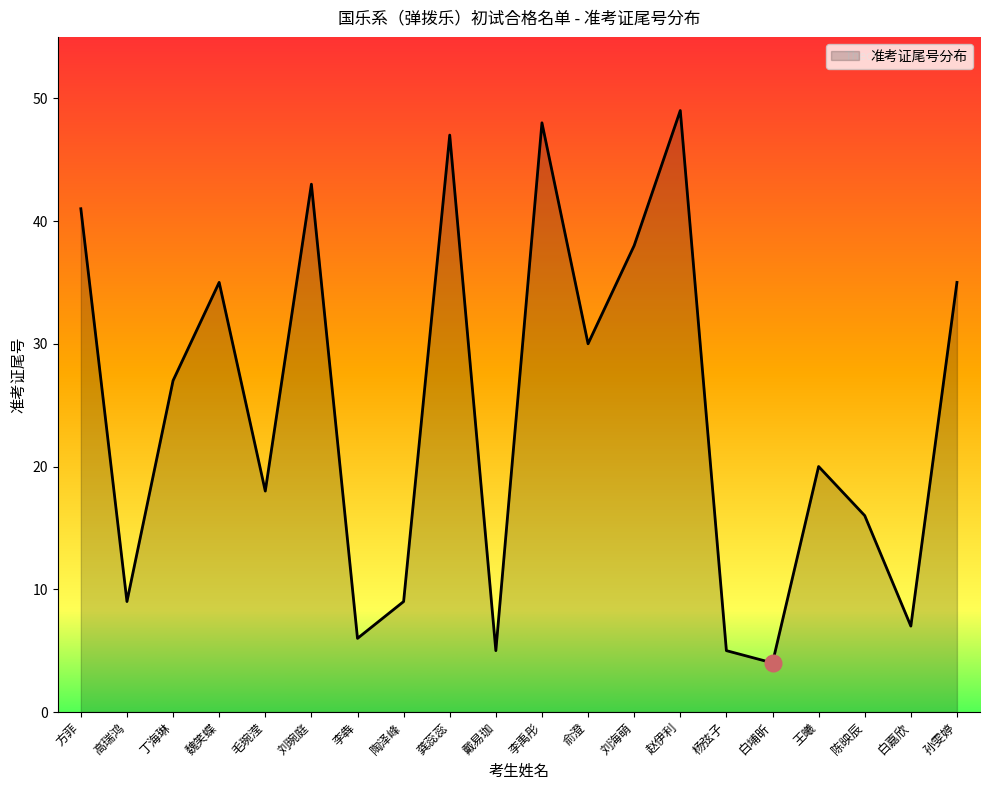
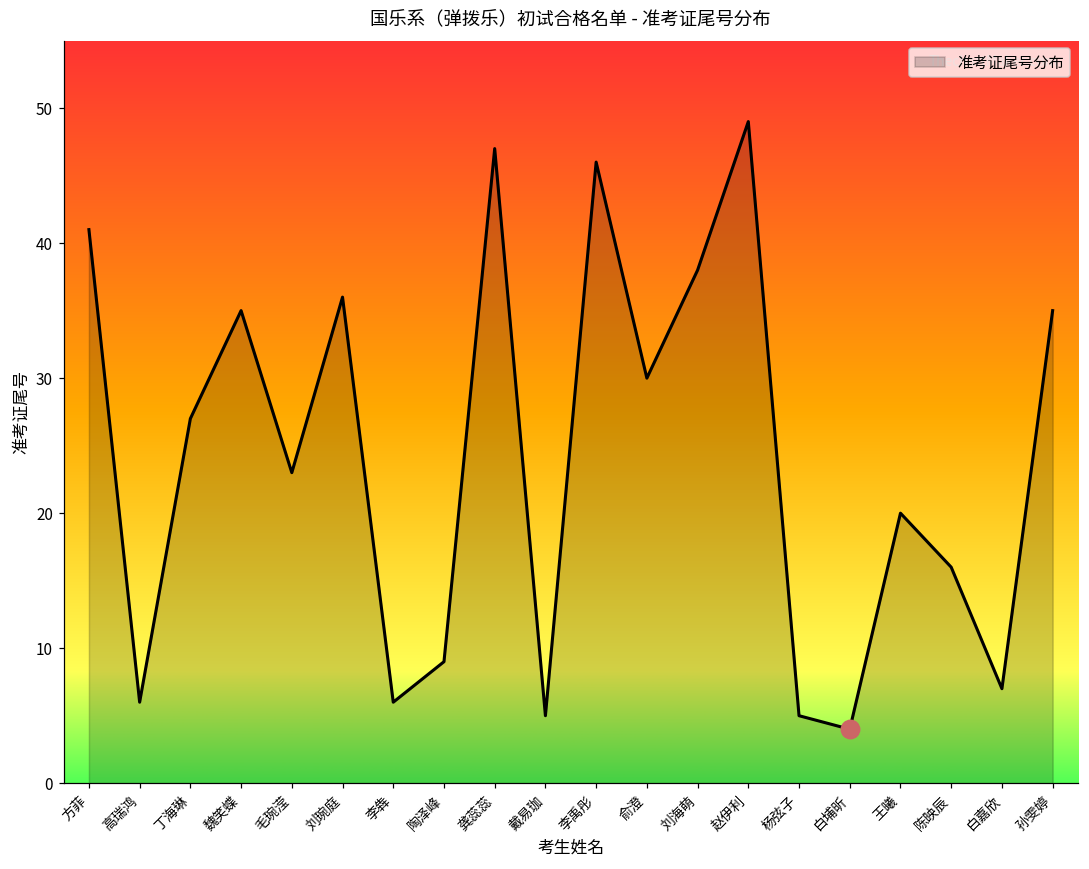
  {
    "准考证尾号分布": {
      "方菲": 41,
-     "高瑞鸿": 9,
+     "高瑞鸿": 6,
      "丁海琳": 27,
      "魏笑蝶": 35,
-     "毛琬滢": 18,
-     "刘琬庭": 43,
+     "毛琬滢": 23,
+     "刘琬庭": 36,
      "李犇": 6,
      "陶泽峰": 9,
      "龚蕊蕊": 47,
      "戴易珈": 5,
-     "李禹彤": 48,
+     "李禹彤": 46,
      "俞澄": 30,
      "刘海萌": 38,
      "赵伊利": 49,
      "杨弦子": 5,
      "王曦": 20,
      "陈映辰": 16,
      "白嘉欣": 7,
      "孙雯婷": 35
    }
  }
